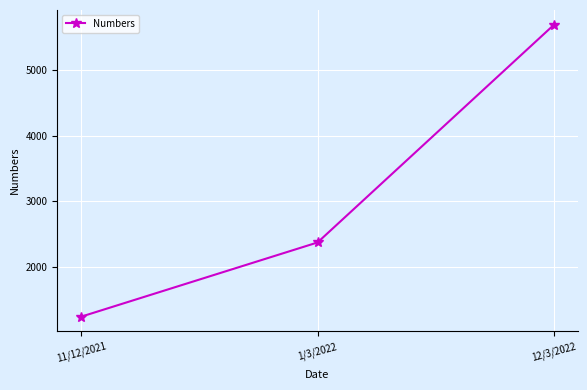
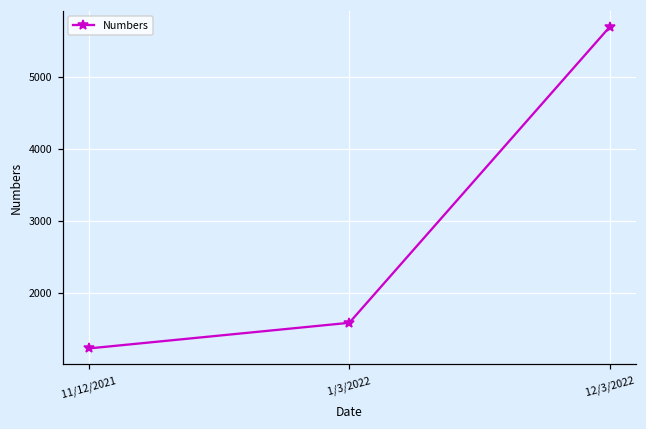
  {
    "11/12/2021": 1200,
-   "1/3/2022": 2400,
+   "1/3/2022": 1600,
    "12/3/2022": 5700
  }
